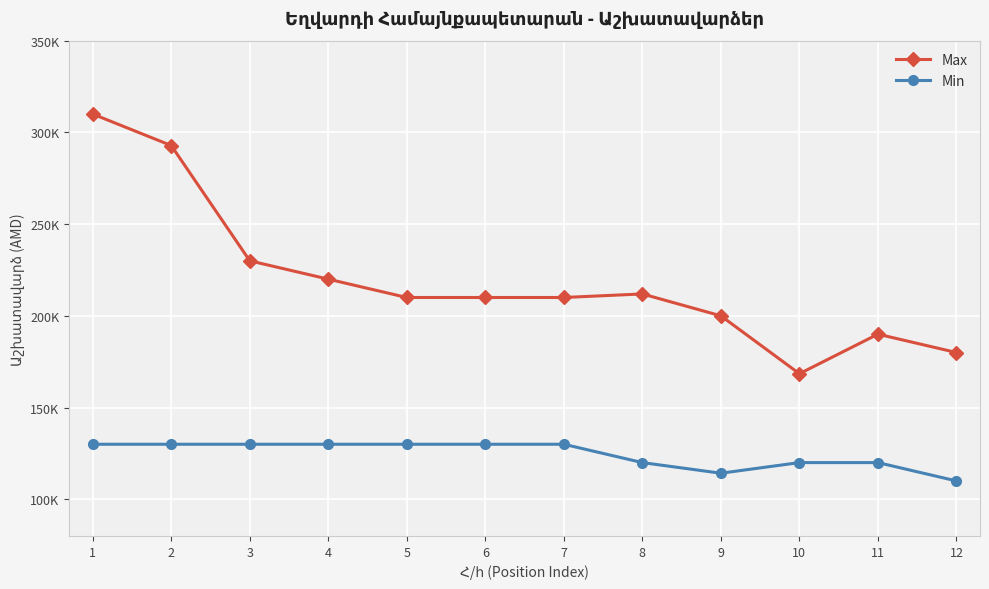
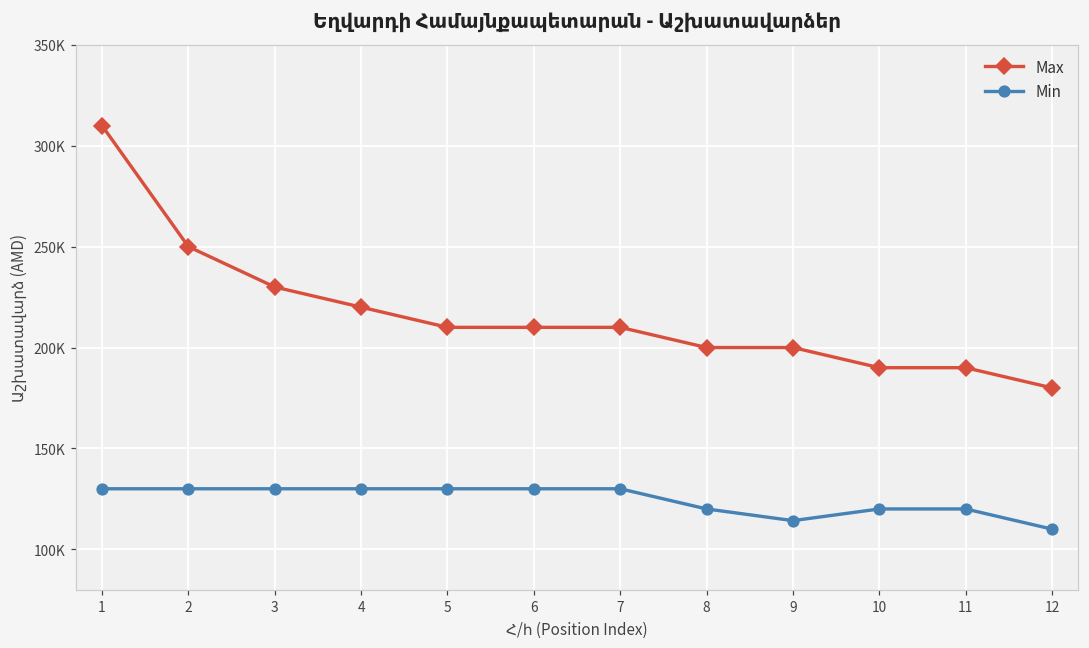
  {
    "Max": {
      "1": 310000,
-     "2": 293000,
+     "2": 250000,
      "3": 230000,
      "4": 220000,
      "5": 210000,
      "6": 210000,
      "7": 210000,
-     "8": 212000,
+     "8": 200000,
      "9": 200000,
-     "10": 168000,
+     "10": 190000,
      "11": 190000,
      "12": 180000
    },
    "Min": {
      "1": 130000,
      "2": 130000,
      "3": 130000,
      "4": 130000,
      "5": 130000,
      "6": 130000,
      "7": 130000,
      "8": 120000,
      "9": 114000,
      "10": 120000,
      "11": 120000,
      "12": 110000
    }
  }
